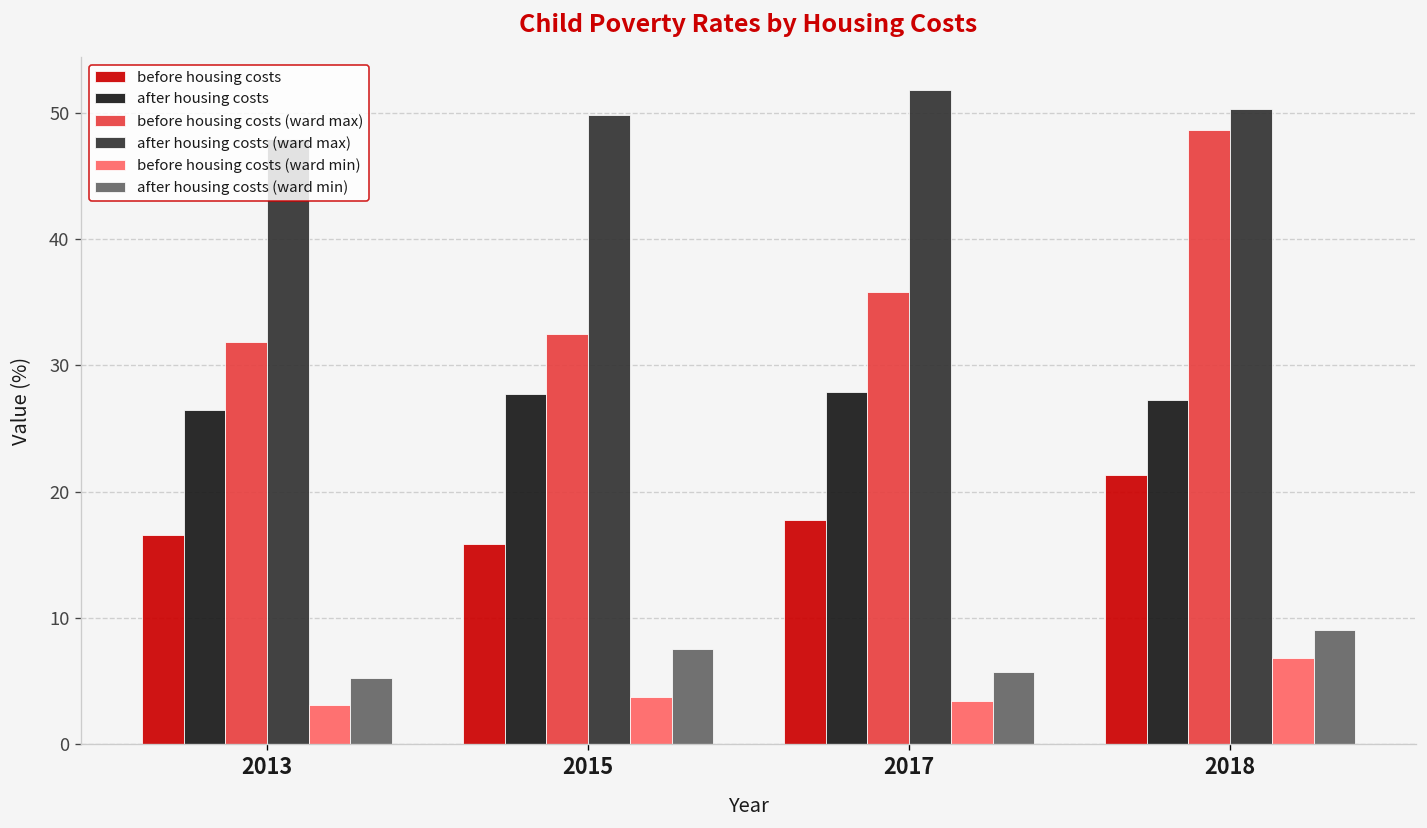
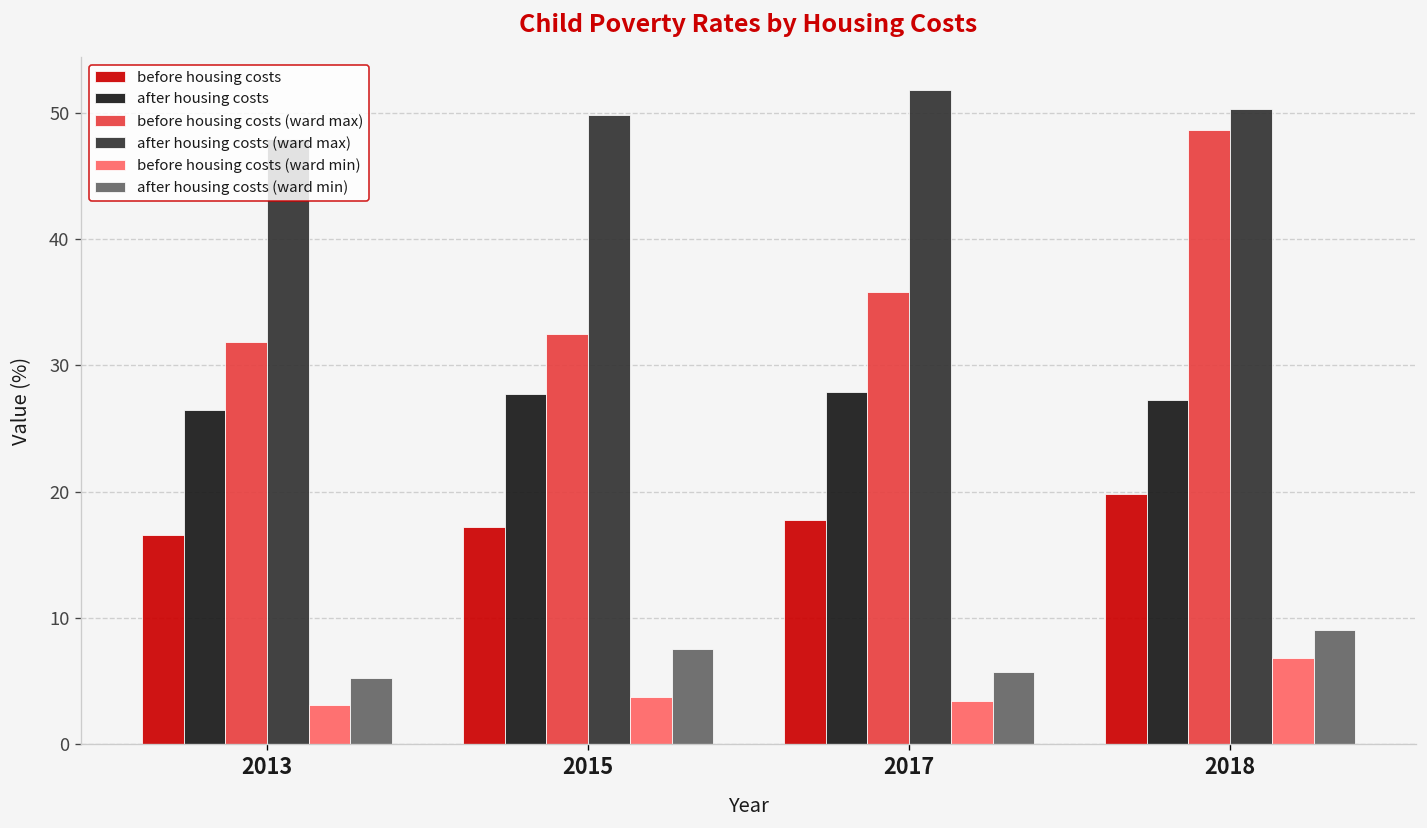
  {
    "before housing costs": {
      "2013": 16.6,
-     "2015": 15.9,
+     "2015": 17.2,
      "2017": 17.7,
-     "2018": 21.3
+     "2018": 19.8
    },
    "after housing costs (ward min)": {
      "2013": 5.2,
      "2015": 7.6,
      "2017": 5.7,
      "2018": 9.1
    }
  }
